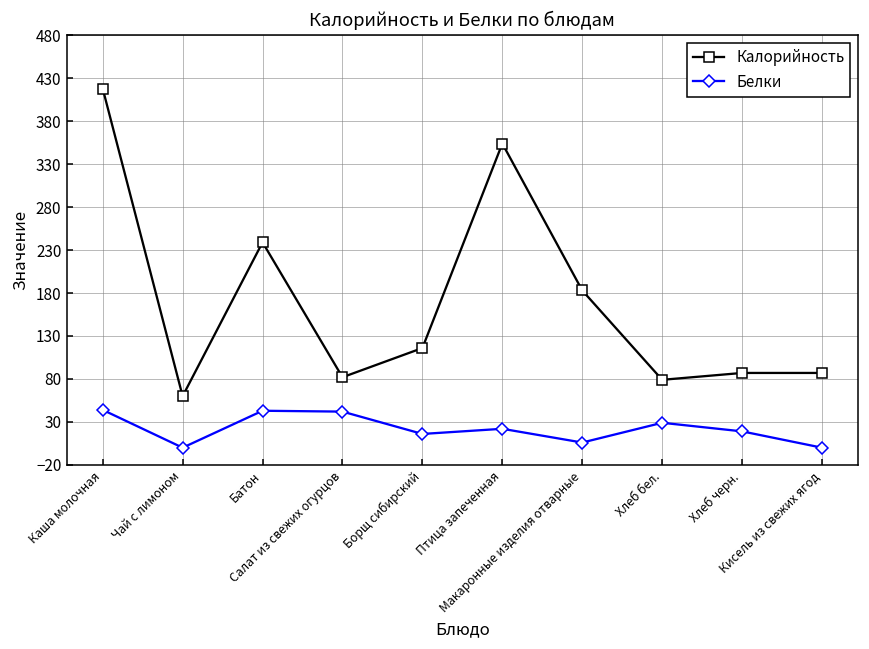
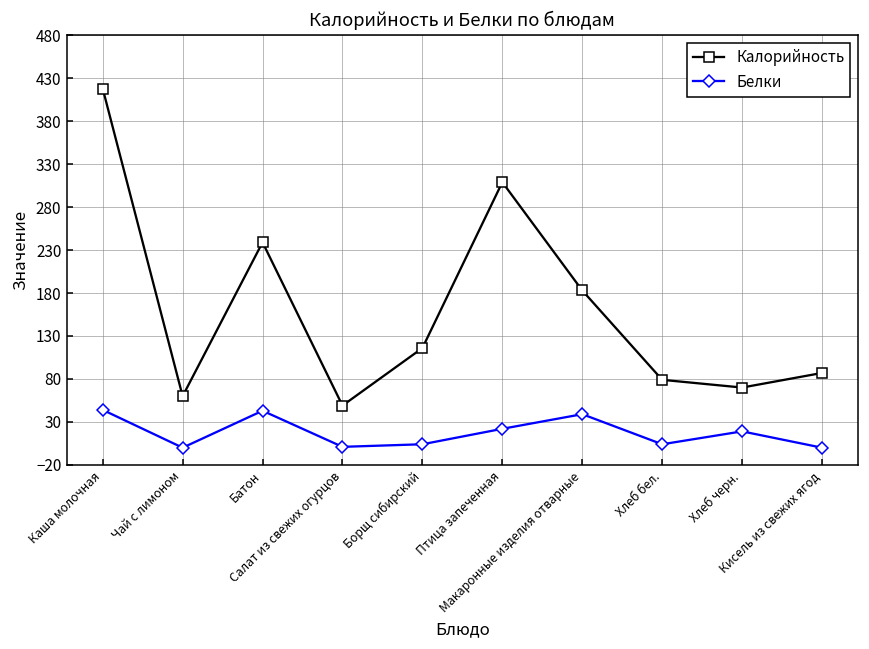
  {
    "Калорийность": {
      "Каша молочная": 420,
      "Чай с лимоном": 60,
      "Батон": 240,
-     "Салат из свежих огурцов": 80,
+     "Салат из свежих огурцов": 50,
      "Борщ сибирский": 120,
-     "Птица запеченная": 350,
+     "Птица запеченная": 310,
      "Макаронные изделия отварные": 180,
      "Хлеб бел.": 80,
-     "Хлеб черн.": 90,
+     "Хлеб черн.": 70,
      "Кисель из свежих ягод": 90
    },
    "Белки": {
      "Каша молочная": 40,
      "Чай с лимоном": 0,
      "Батон": 40,
-     "Салат из свежих огурцов": 40,
-     "Борщ сибирский": 20,
+     "Салат из свежих огурцов": 0,
+     "Борщ сибирский": 0,
      "Птица запеченная": 20,
-     "Макаронные изделия отварные": 10,
-     "Хлеб бел.": 30,
+     "Макаронные изделия отварные": 40,
+     "Хлеб бел.": 0,
      "Хлеб черн.": 20,
      "Кисель из свежих ягод": 0
    }
  }
